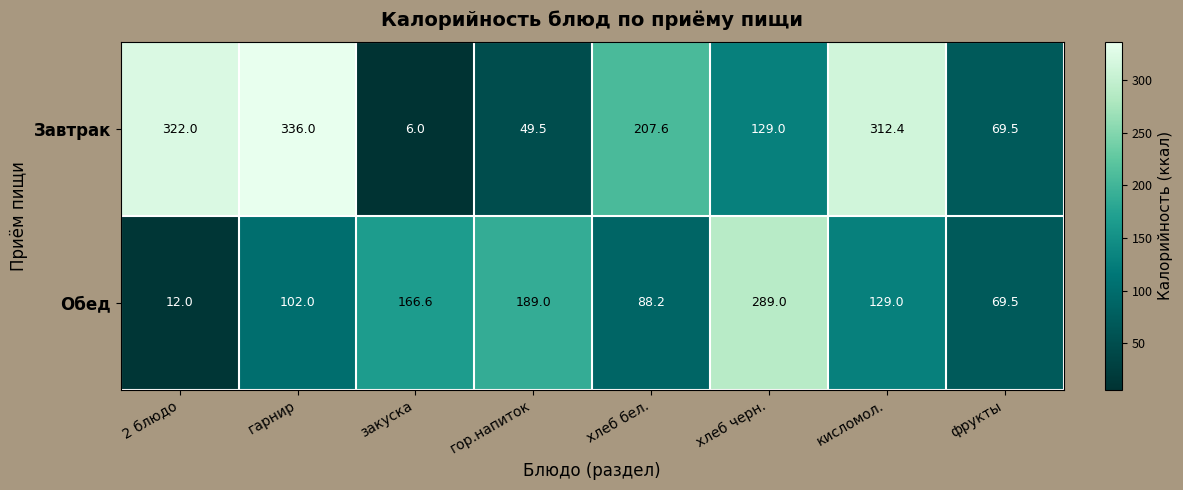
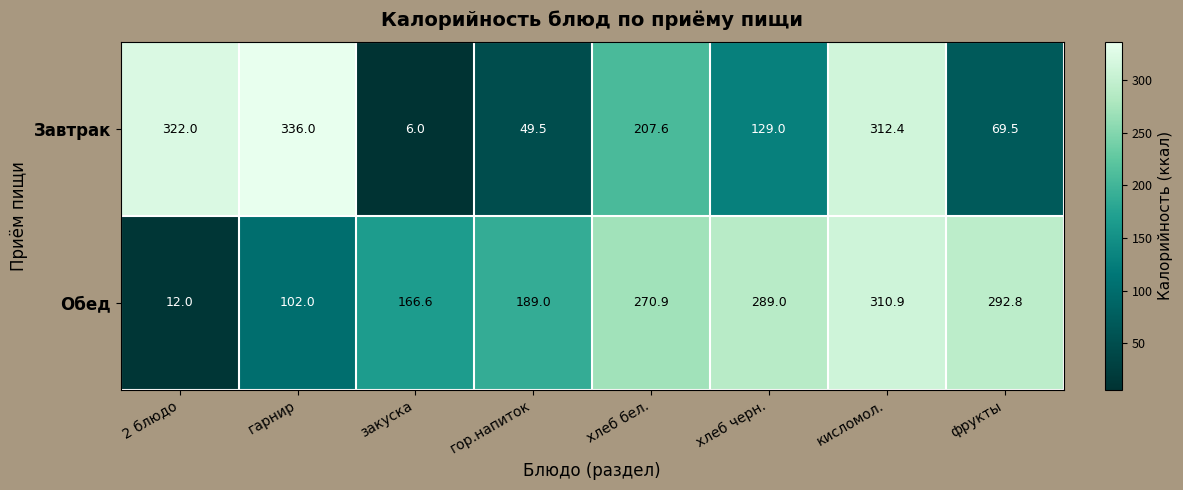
  {
    "Завтрак": {
      "2 блюдо": 322.0,
      "гарнир": 336.0,
      "закуска": 6.0,
      "гор.напиток": 49.5,
      "хлеб бел.": 207.6,
      "хлеб черн.": 129.0,
      "кисломол.": 312.4,
      "фрукты": 69.5
    },
    "Обед": {
      "2 блюдо": 12.0,
      "гарнир": 102.0,
      "закуска": 166.6,
      "гор.напиток": 189.0,
-     "хлеб бел.": 88.2,
+     "хлеб бел.": 270.9,
      "хлеб черн.": 289.0,
-     "кисломол.": 129.0,
-     "фрукты": 69.5
+     "кисломол.": 310.9,
+     "фрукты": 292.8
    }
  }
